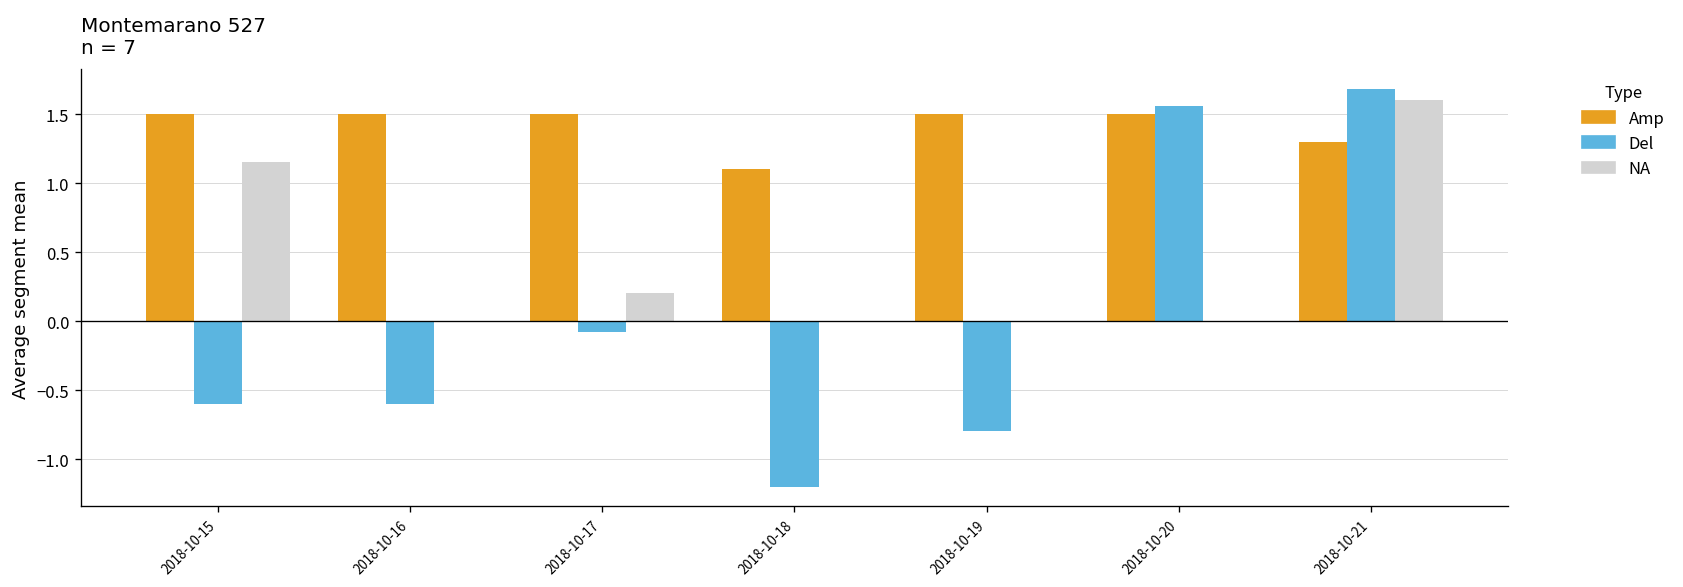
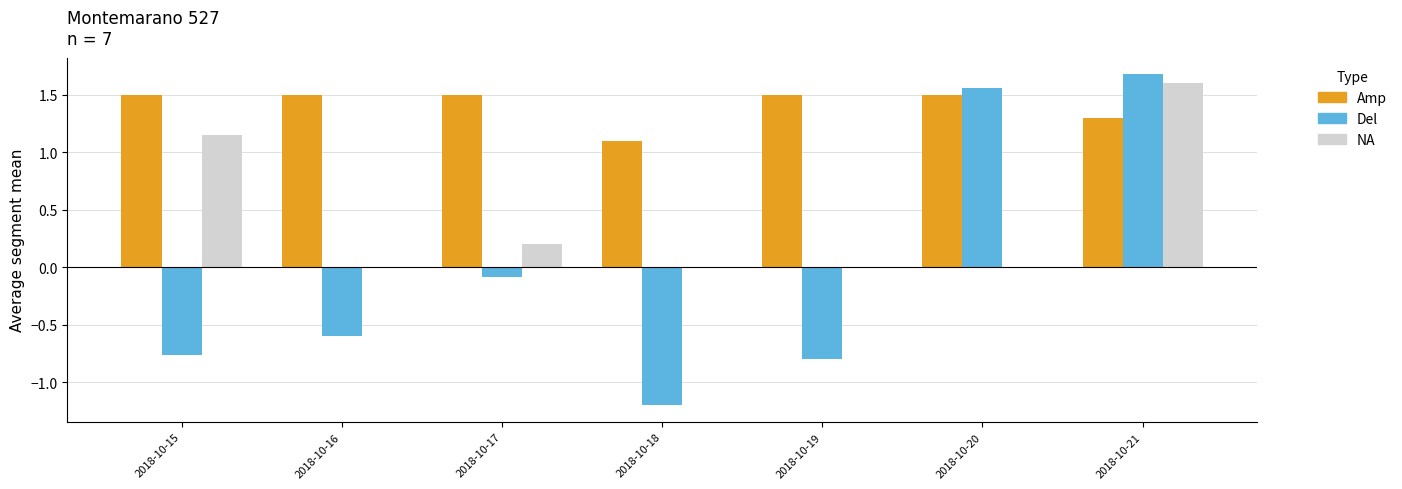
  {
    "Amp": {
      "2018-10-15": 1.50,
      "2018-10-16": 1.50,
      "2018-10-17": 1.50,
      "2018-10-18": 1.10,
      "2018-10-19": 1.50,
      "2018-10-20": 1.50,
      "2018-10-21": 1.30
    },
    "Del": {
-     "2018-10-15": -0.60,
+     "2018-10-15": -0.76,
      "2018-10-16": -0.60,
      "2018-10-17": -0.08,
      "2018-10-18": -1.20,
      "2018-10-19": -0.80,
      "2018-10-20": 1.56,
      "2018-10-21": 1.68
    },
    "NA": {
      "2018-10-15": 1.15,
      "2018-10-16": 0.00,
      "2018-10-17": 0.20,
      "2018-10-18": 0.00,
      "2018-10-19": 0.00,
      "2018-10-20": 0.00,
      "2018-10-21": 1.60
    }
  }
